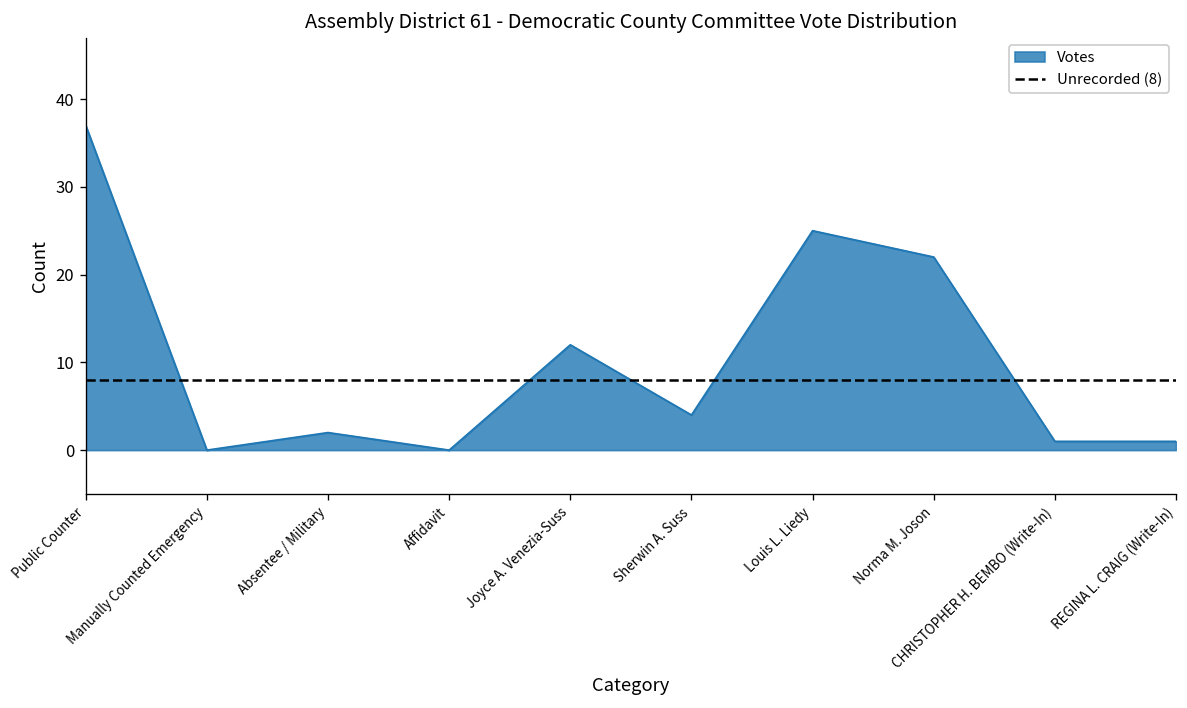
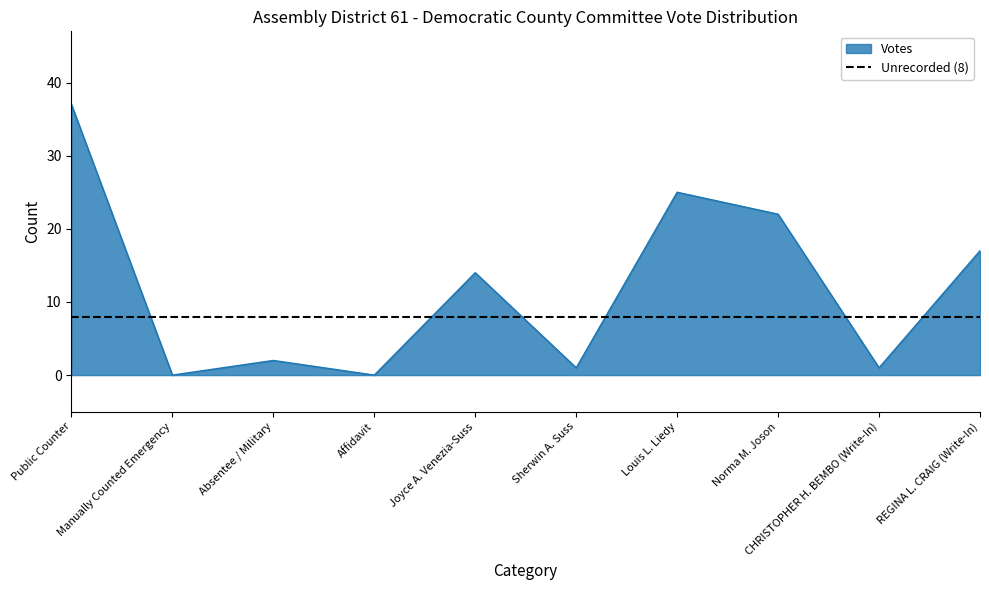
  {
    "Public Counter": 37,
    "Manually Counted Emergency": 0,
    "Absentee / Military": 2,
    "Affidavit": 0,
-   "Joyce A. Venezia-Suss": 12,
-   "Sherwin A. Suss": 4,
+   "Joyce A. Venezia-Suss": 14,
+   "Sherwin A. Suss": 1,
    "Louis L. Liedy": 25,
    "Norma M. Joson": 22,
    "CHRISTOPHER H. BEMBO (Write-In)": 1,
-   "REGINA L. CRAIG (Write-In)": 1
+   "REGINA L. CRAIG (Write-In)": 17
  }
